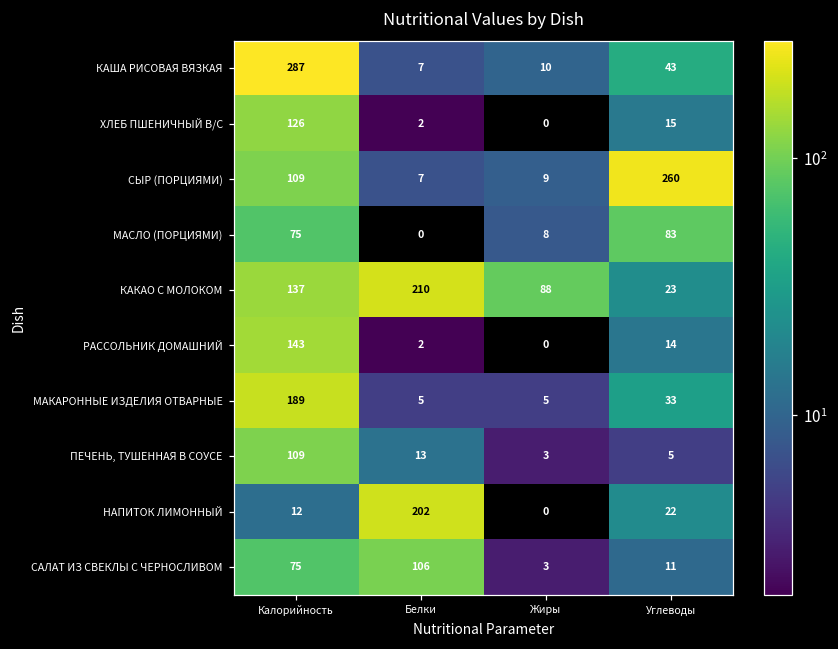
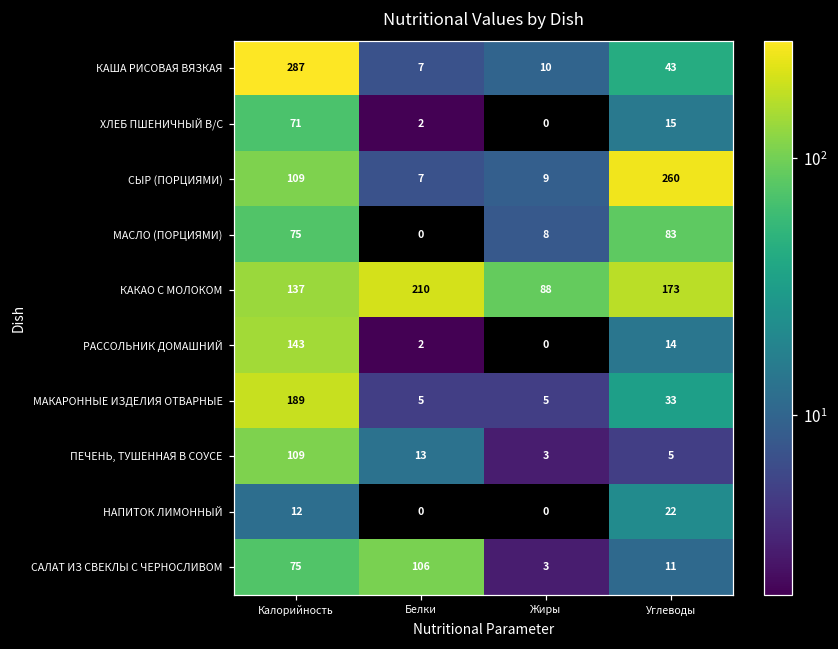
  {
    "КАША РИСОВАЯ ВЯЗКАЯ": {
      "Калорийность": 287,
      "Белки": 7,
      "Жиры": 10,
      "Углеводы": 43
    },
    "ХЛЕБ ПШЕНИЧНЫЙ В/С": {
-     "Калорийность": 126,
+     "Калорийность": 71,
      "Белки": 2,
      "Жиры": 0,
      "Углеводы": 15
    },
    "СЫР (ПОРЦИЯМИ)": {
      "Калорийность": 109,
      "Белки": 7,
      "Жиры": 9,
      "Углеводы": 260
    },
    "МАСЛО (ПОРЦИЯМИ)": {
      "Калорийность": 75,
      "Белки": 0,
      "Жиры": 8,
      "Углеводы": 83
    },
    "КАКАО С МОЛОКОМ": {
      "Калорийность": 137,
      "Белки": 210,
      "Жиры": 88,
-     "Углеводы": 23
+     "Углеводы": 173
    },
    "РАССОЛЬНИК ДОМАШНИЙ": {
      "Калорийность": 143,
      "Белки": 2,
      "Жиры": 0,
      "Углеводы": 14
    },
    "МАКАРОННЫЕ ИЗДЕЛИЯ ОТВАРНЫЕ": {
      "Калорийность": 189,
      "Белки": 5,
      "Жиры": 5,
      "Углеводы": 33
    },
    "ПЕЧЕНЬ, ТУШЕННАЯ В СОУСЕ": {
      "Калорийность": 109,
      "Белки": 13,
      "Жиры": 3,
      "Углеводы": 5
    },
    "НАПИТОК ЛИМОННЫЙ": {
      "Калорийность": 12,
-     "Белки": 202,
+     "Белки": 0,
      "Жиры": 0,
      "Углеводы": 22
    },
    "САЛАТ ИЗ СВЕКЛЫ С ЧЕРНОСЛИВОМ": {
      "Калорийность": 75,
      "Белки": 106,
      "Жиры": 3,
      "Углеводы": 11
    }
  }
